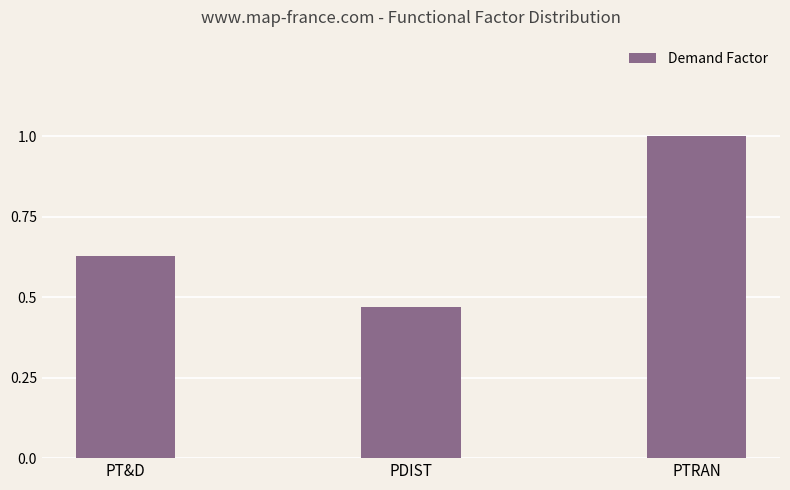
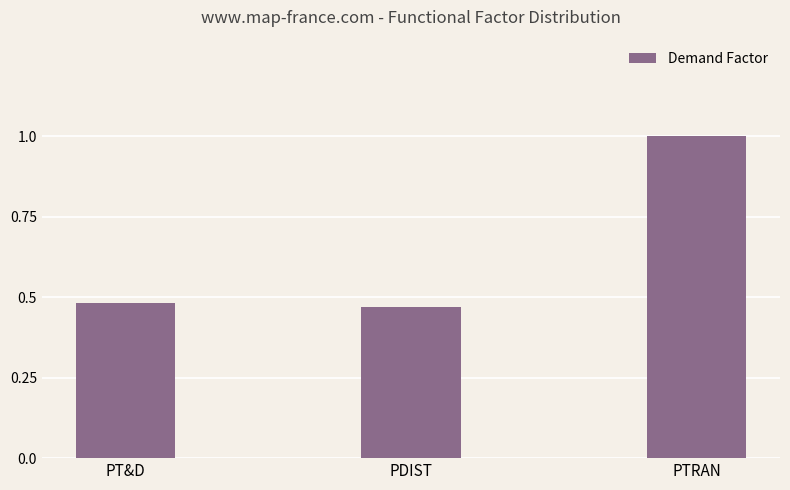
  {
-   "PT&D": 0.63,
+   "PT&D": 0.48,
    "PDIST": 0.47,
    "PTRAN": 1.00
  }
